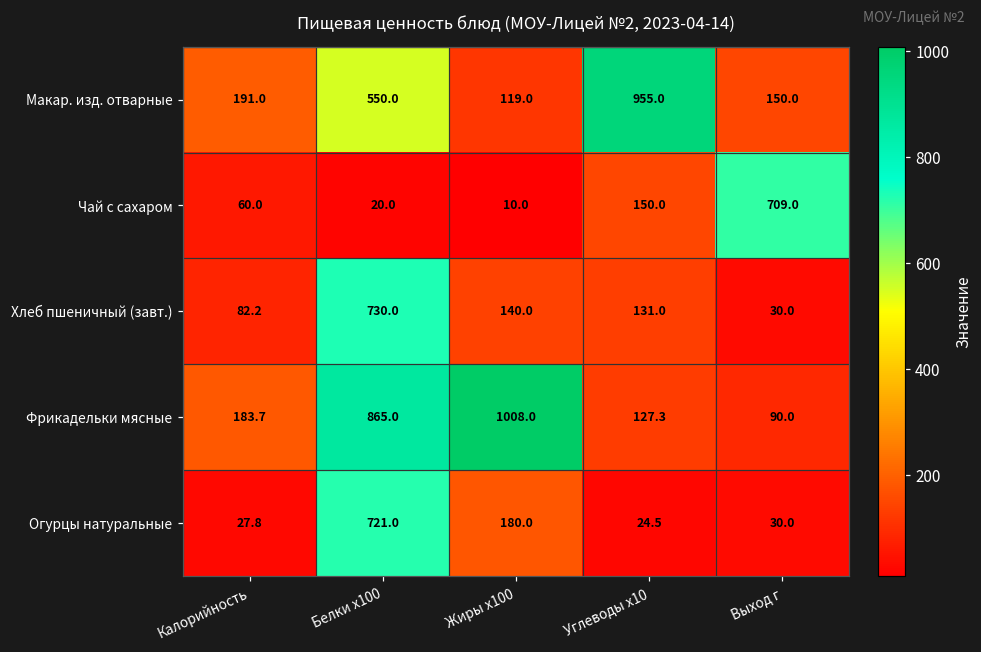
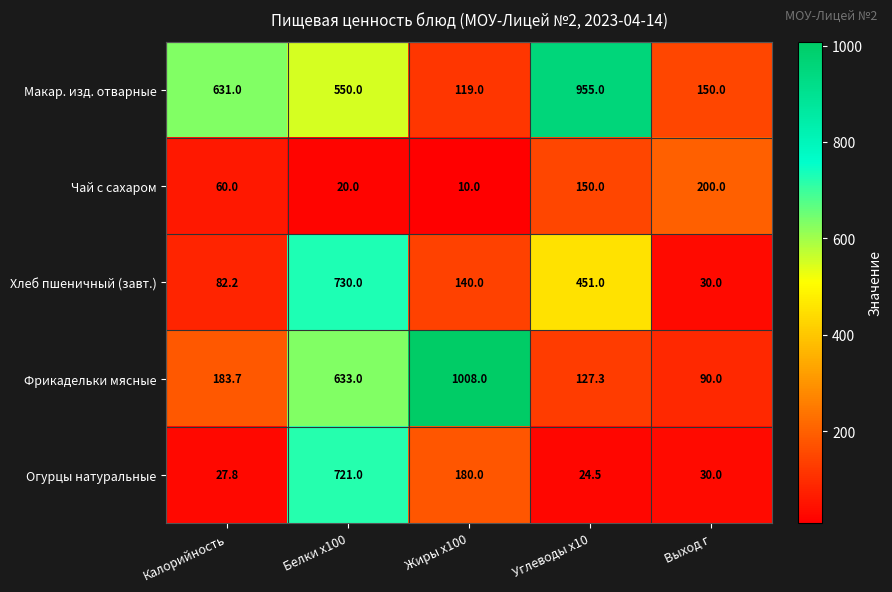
  {
    "Макар. изд. отварные": {
-     "Калорийность": 191.0,
+     "Калорийность": 631.0,
      "Белки x100": 550.0,
      "Жиры x100": 119.0,
      "Углеводы x10": 955.0,
      "Выход г": 150.0
    },
    "Чай с сахаром": {
      "Калорийность": 60.0,
      "Белки x100": 20.0,
      "Жиры x100": 10.0,
      "Углеводы x10": 150.0,
-     "Выход г": 709.0
+     "Выход г": 200.0
    },
    "Хлеб пшеничный (завт.)": {
      "Калорийность": 82.2,
      "Белки x100": 730.0,
      "Жиры x100": 140.0,
-     "Углеводы x10": 131.0,
+     "Углеводы x10": 451.0,
      "Выход г": 30.0
    },
    "Фрикадельки мясные": {
      "Калорийность": 183.7,
-     "Белки x100": 865.0,
+     "Белки x100": 633.0,
      "Жиры x100": 1008.0,
      "Углеводы x10": 127.3,
      "Выход г": 90.0
    },
    "Огурцы натуральные": {
      "Калорийность": 27.8,
      "Белки x100": 721.0,
      "Жиры x100": 180.0,
      "Углеводы x10": 24.5,
      "Выход г": 30.0
    }
  }
